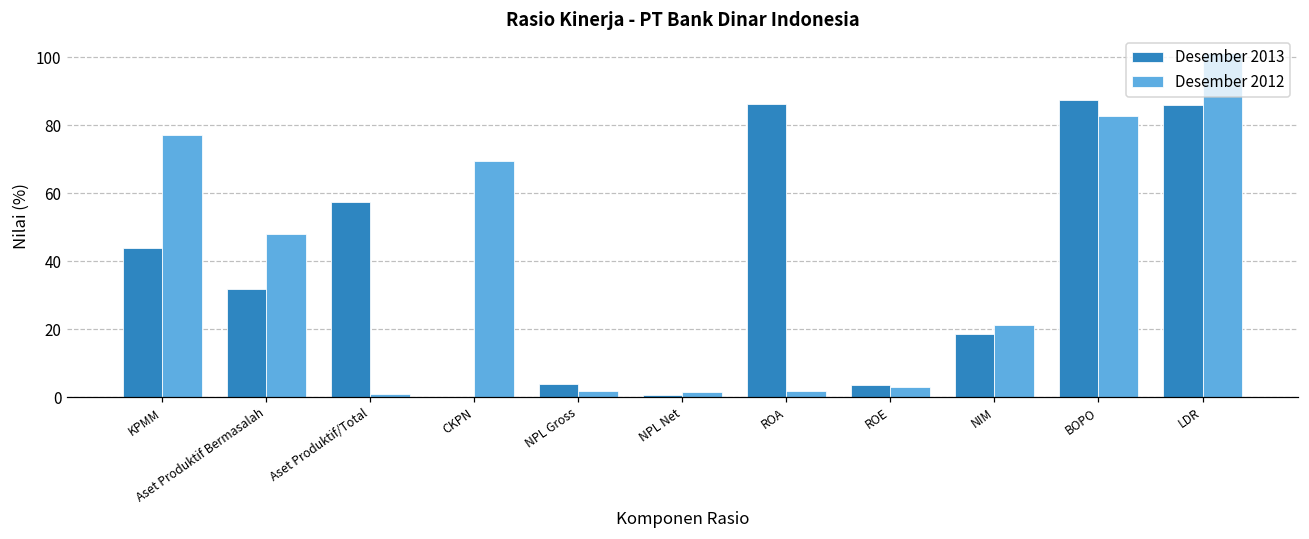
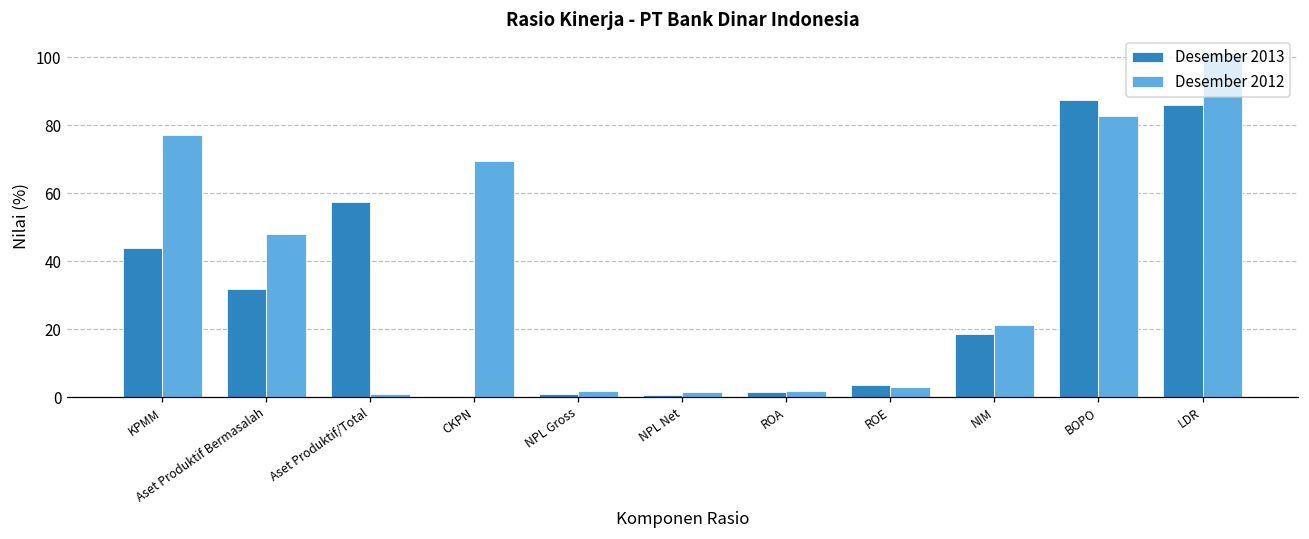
  {
    "Desember 2013": {
      "KPMM": 44,
      "Aset Produktif Bermasalah": 32,
      "Aset Produktif/Total": 57,
-     "NPL Gross": 4,
-     "ROA": 86,
+     "NPL Gross": 1,
+     "ROA": 1,
      "ROE": 4,
      "NIM": 18,
      "BOPO": 88,
      "LDR": 86
    },
    "Desember 2012": {
      "KPMM": 77,
      "Aset Produktif Bermasalah": 48,
      "Aset Produktif/Total": 1,
      "CKPN": 70,
      "NPL Gross": 2,
      "NPL Net": 1,
      "ROA": 2,
      "ROE": 3,
      "NIM": 21,
      "BOPO": 83
    }
  }
